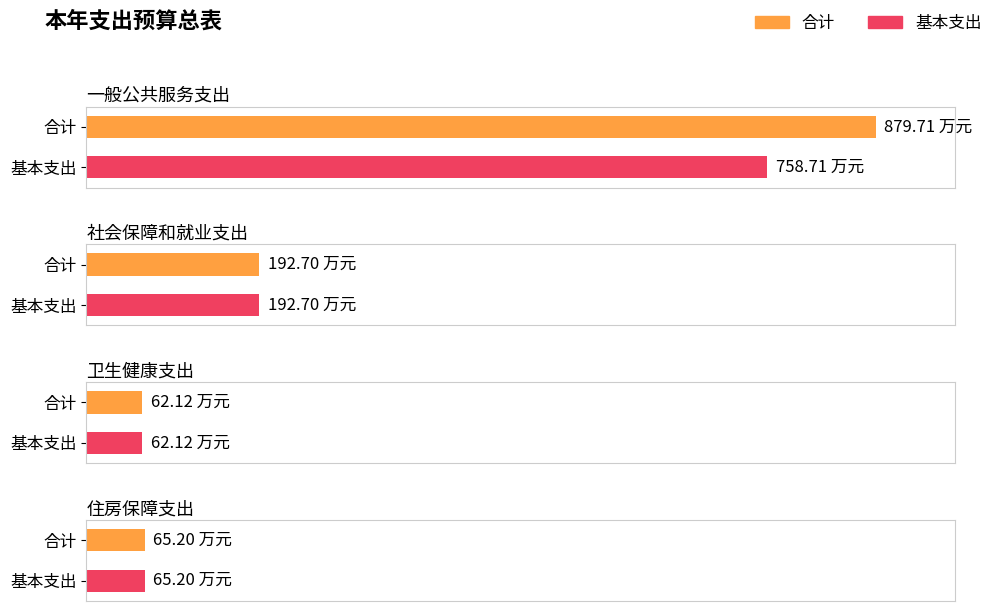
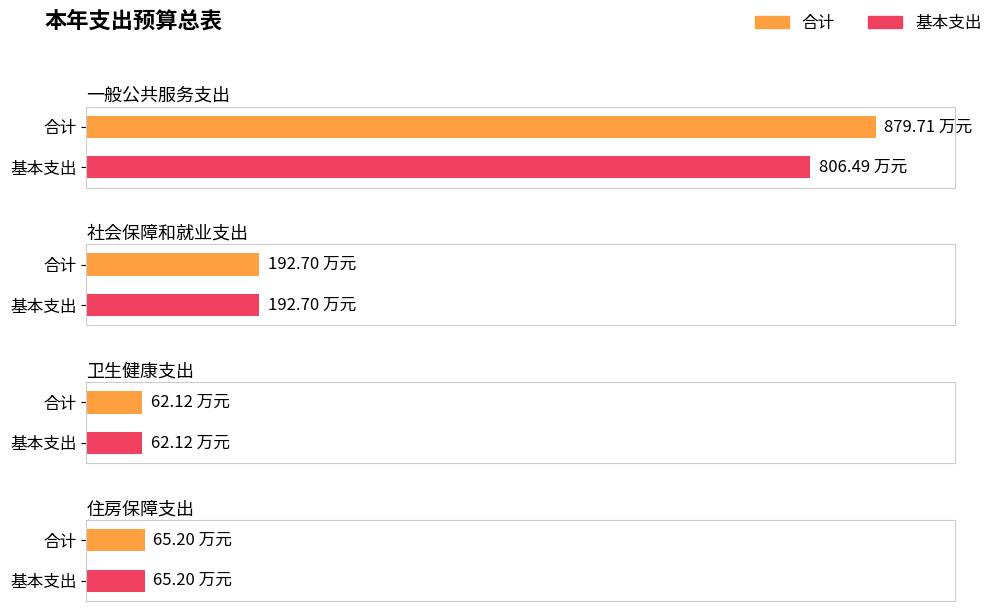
  {
    "一般公共服务支出": {
      "合计": 879.71,
-     "基本支出": 758.71
+     "基本支出": 806.49
    },
    "社会保障和就业支出": {
      "合计": 192.70,
      "基本支出": 192.70
    },
    "卫生健康支出": {
      "合计": 62.12,
      "基本支出": 62.12
    },
    "住房保障支出": {
      "合计": 65.20,
      "基本支出": 65.20
    }
  }
